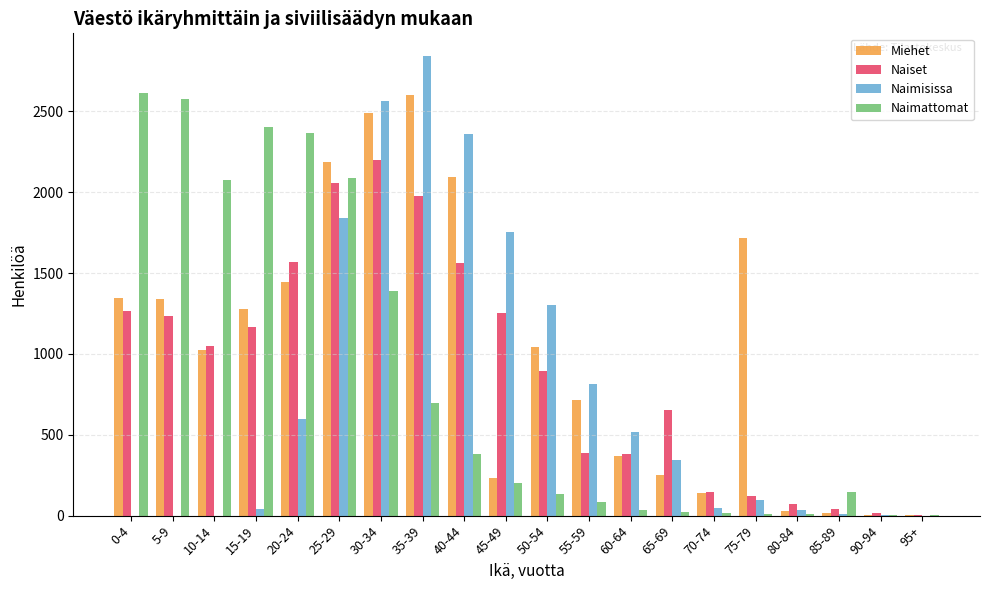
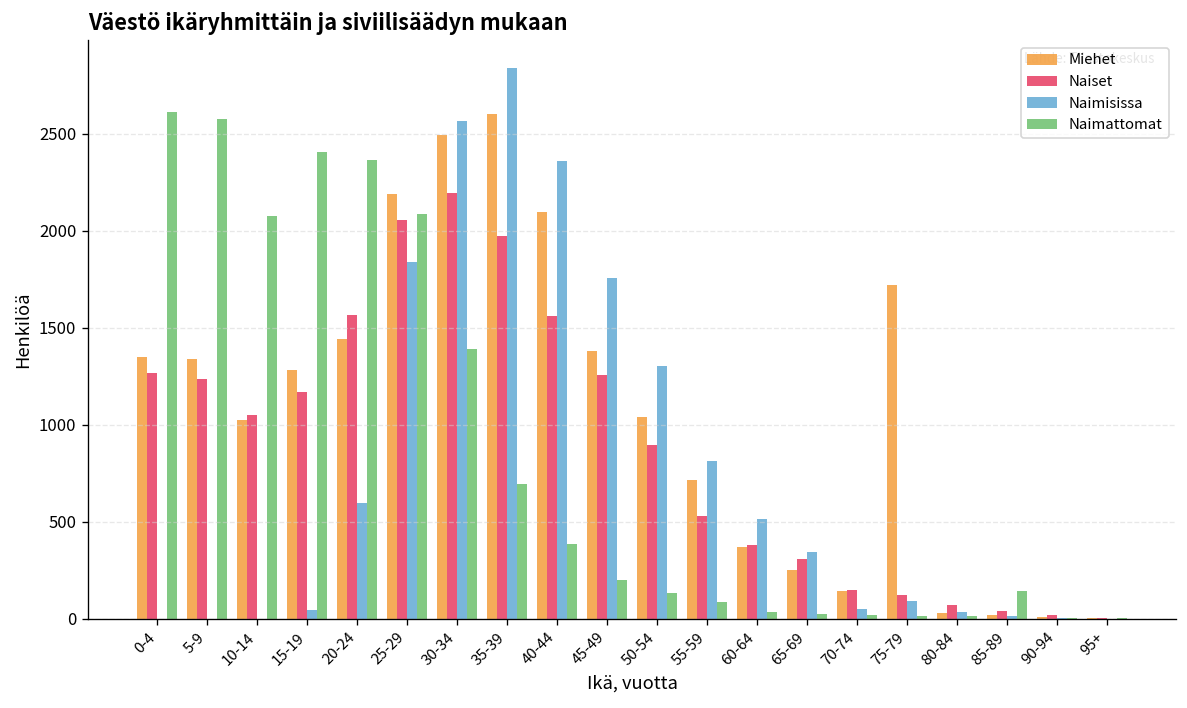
  {
    "Miehet": {
      "0-4": 1350,
      "5-9": 1340,
      "10-14": 1020,
      "15-19": 1280,
      "20-24": 1440,
      "25-29": 2190,
      "30-34": 2490,
      "35-39": 2600,
      "40-44": 2090,
-     "45-49": 230,
+     "45-49": 1380,
      "50-54": 1040,
      "55-59": 720,
      "60-64": 370,
      "65-69": 250,
      "70-74": 140,
      "75-79": 1720,
      "80-84": 30,
      "85-89": 20
    },
    "Naiset": {
      "0-4": 1270,
      "5-9": 1240,
      "10-14": 1050,
      "15-19": 1170,
      "20-24": 1570,
      "25-29": 2060,
      "30-34": 2200,
      "35-39": 1980,
      "40-44": 1560,
      "45-49": 1260,
      "50-54": 890,
-     "55-59": 390,
+     "55-59": 530,
      "60-64": 380,
-     "65-69": 650,
+     "65-69": 310,
      "70-74": 150,
      "75-79": 120,
      "80-84": 70,
      "85-89": 40,
      "90-94": 20
    },
    "Naimisissa": {
      "0-4": 0,
      "5-9": 0,
      "10-14": 0,
      "15-19": 40,
      "20-24": 600,
      "25-29": 1840,
      "30-34": 2570,
      "35-39": 2840,
      "40-44": 2360,
      "45-49": 1760,
      "50-54": 1300,
      "55-59": 810,
      "60-64": 520,
      "65-69": 350,
      "70-74": 50,
      "75-79": 90,
      "80-84": 40,
      "95+": 0
    },
    "Naimattomat": {
      "0-4": 2610,
      "5-9": 2570,
      "10-14": 2070,
      "15-19": 2410,
      "20-24": 2370,
      "25-29": 2090,
      "30-34": 1390,
      "35-39": 700,
      "40-44": 380,
      "45-49": 200,
      "50-54": 130,
      "55-59": 90,
      "60-64": 30,
      "65-69": 30,
      "70-74": 20,
      "85-89": 150
    }
  }
